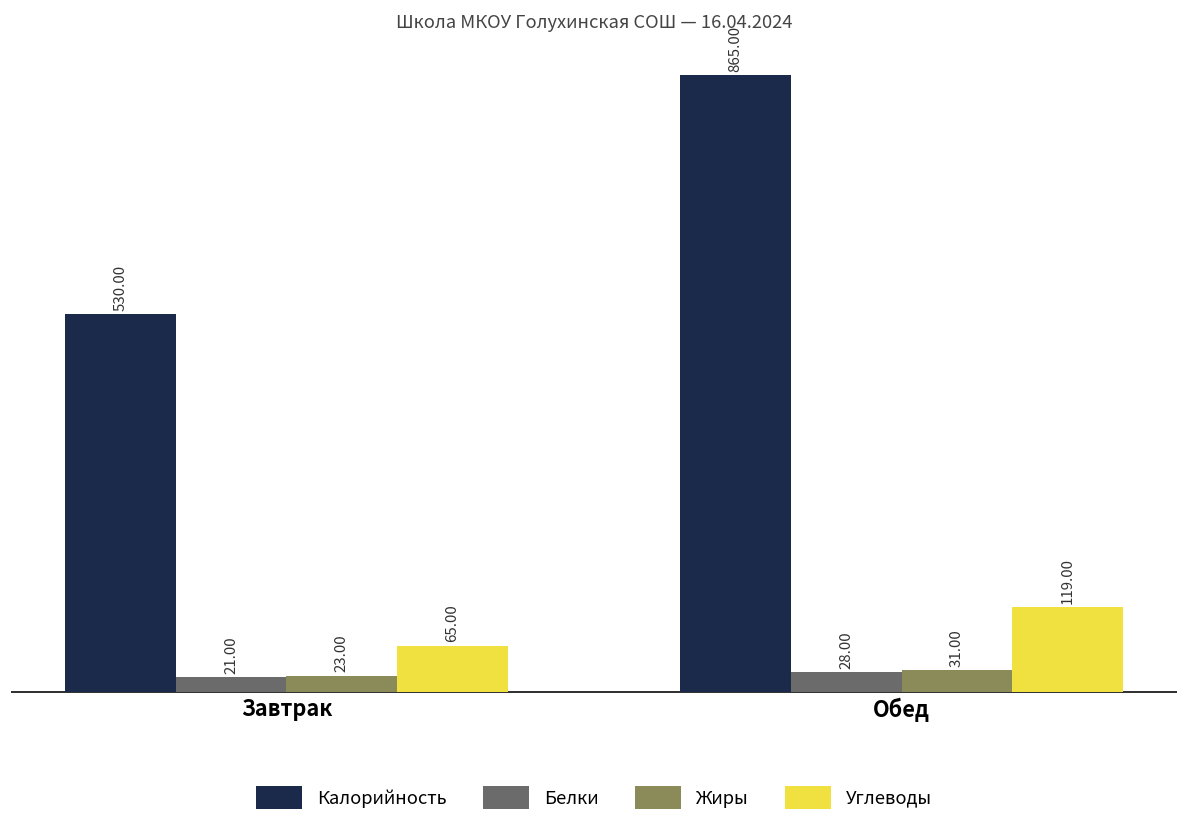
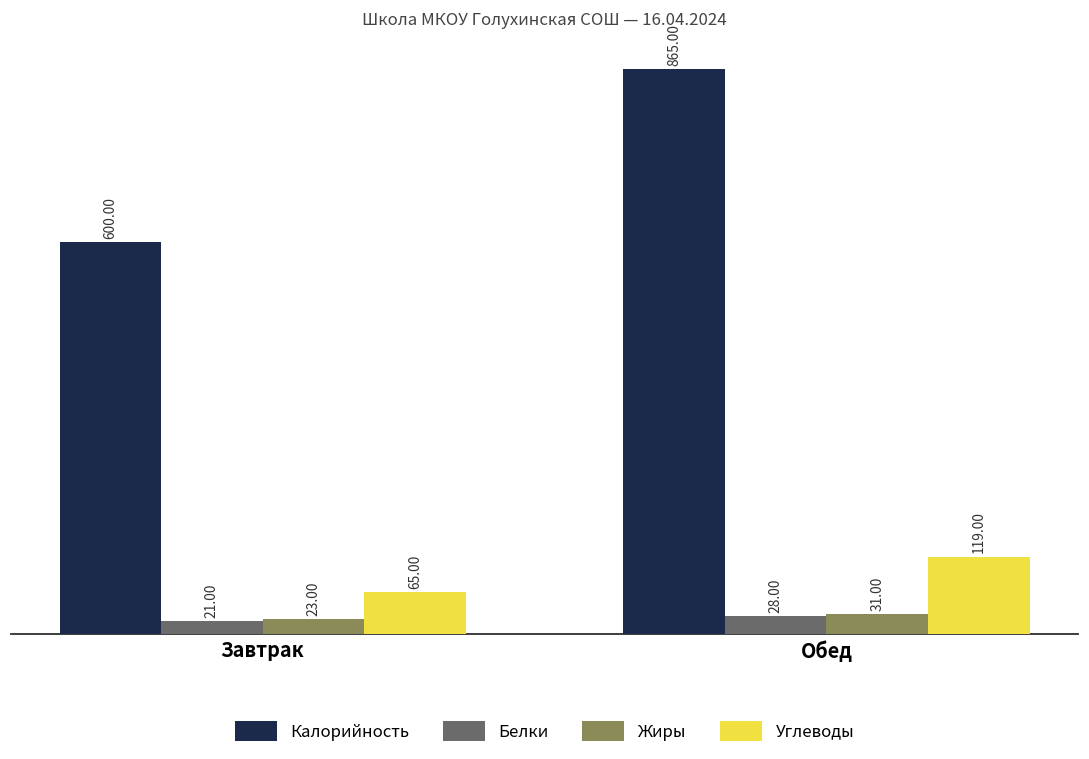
  {
    "Калорийность": {
-     "Завтрак": 530.00,
+     "Завтрак": 600.00,
      "Обед": 865.00
    },
    "Углеводы": {
      "Завтрак": 65.00,
      "Обед": 119.00
    }
  }
